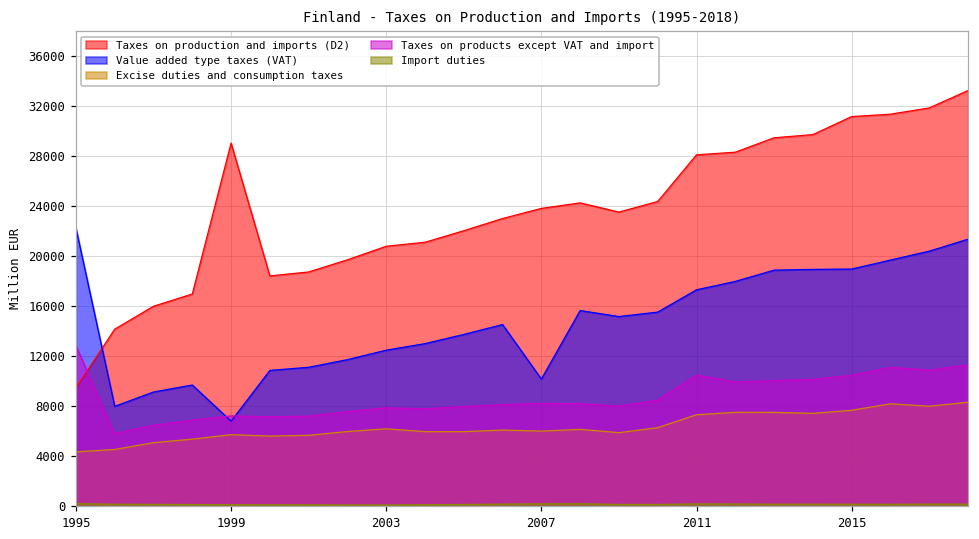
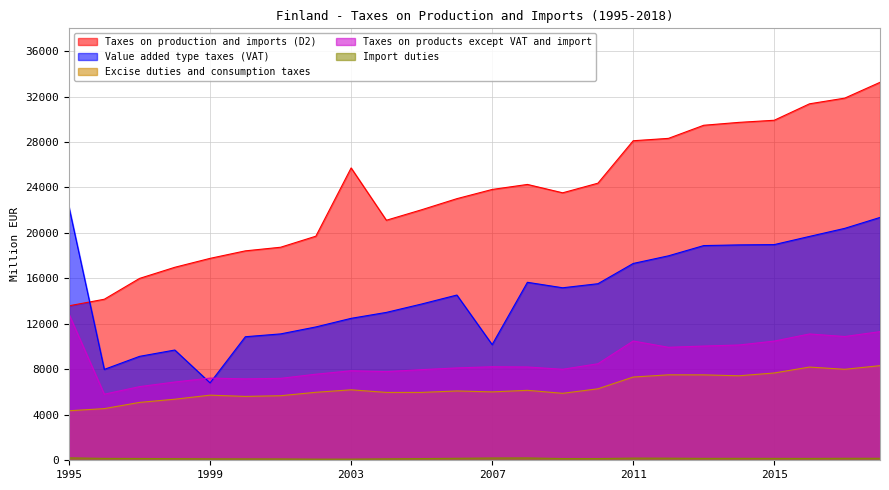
  {
    "Taxes on production and imports (D2)": {
-     "1995": 9500,
-     "1999": 29100,
-     "2003": 20800,
+     "1995": 13600,
+     "1999": 17800,
+     "2003": 25700,
      "2007": 23800,
      "2011": 28100,
-     "2015": 31200
+     "2015": 29900
    },
    "Value added type taxes (VAT)": {
      "1995": 22300,
      "1999": 6800,
      "2003": 12500,
      "2007": 10200,
      "2011": 17300,
      "2015": 19000
    },
    "Taxes on products except VAT and import": {
      "1995": 12800,
      "1999": 7200,
      "2003": 7900,
      "2007": 8200,
      "2011": 10500,
      "2015": 10500
    }
  }
